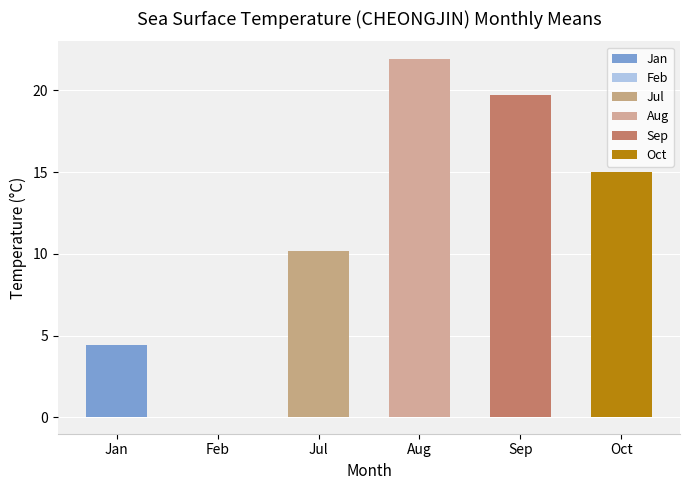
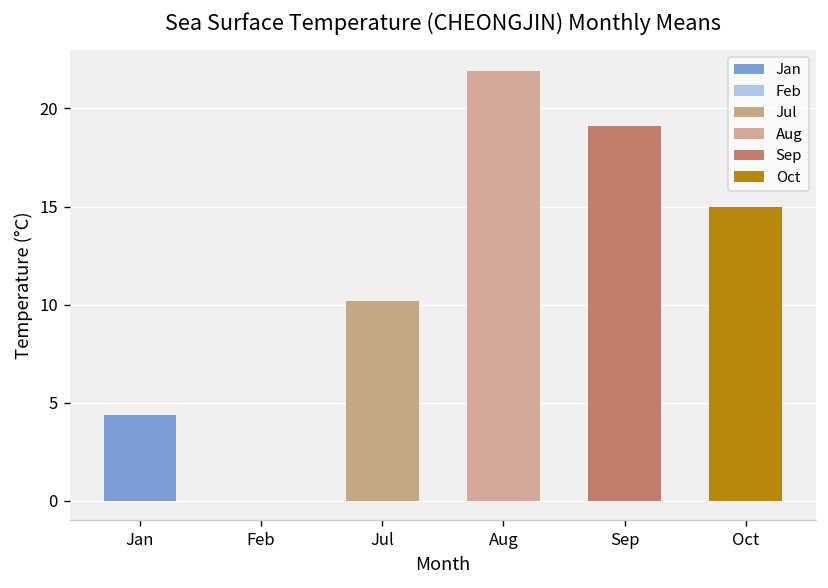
  {
    "Jan": 4.4,
    "Feb": 0.0,
    "Jul": 10.2,
    "Aug": 21.9,
-   "Sep": 19.7,
+   "Sep": 19.1,
    "Oct": 15.0
  }
